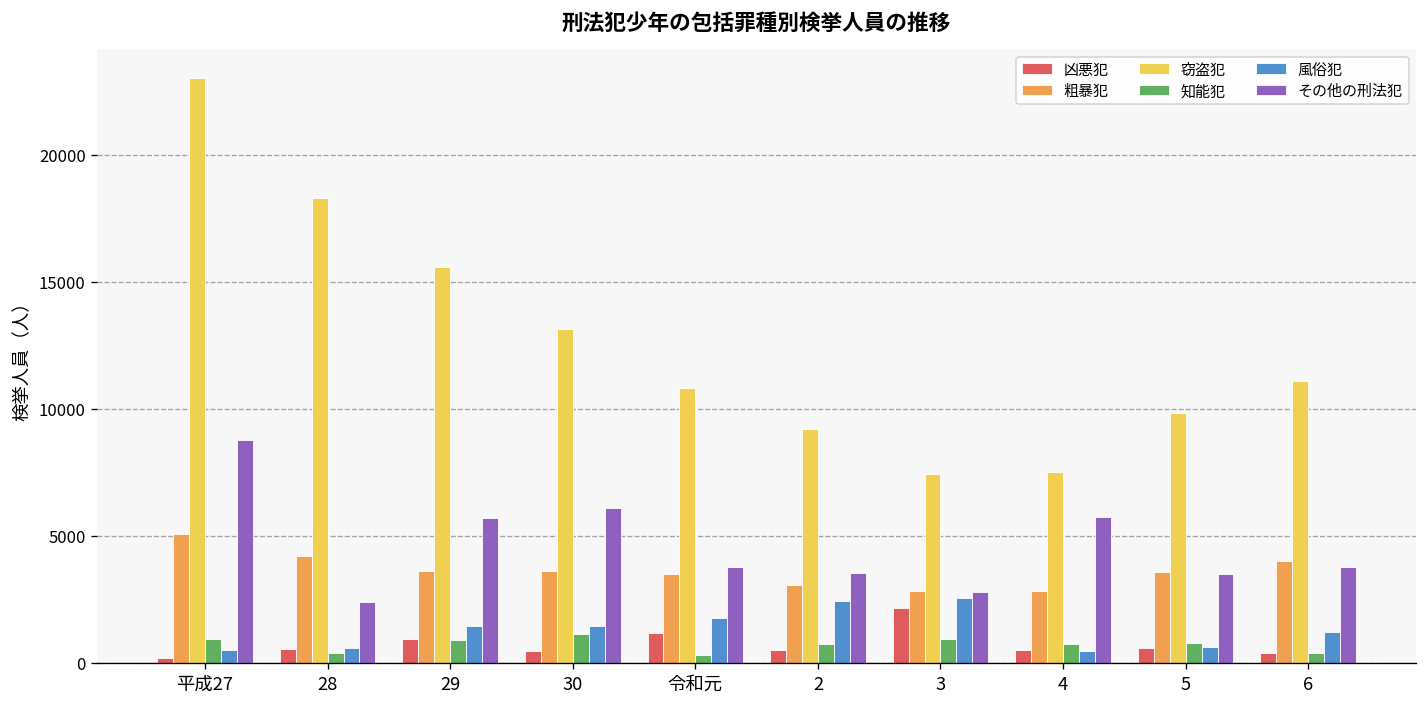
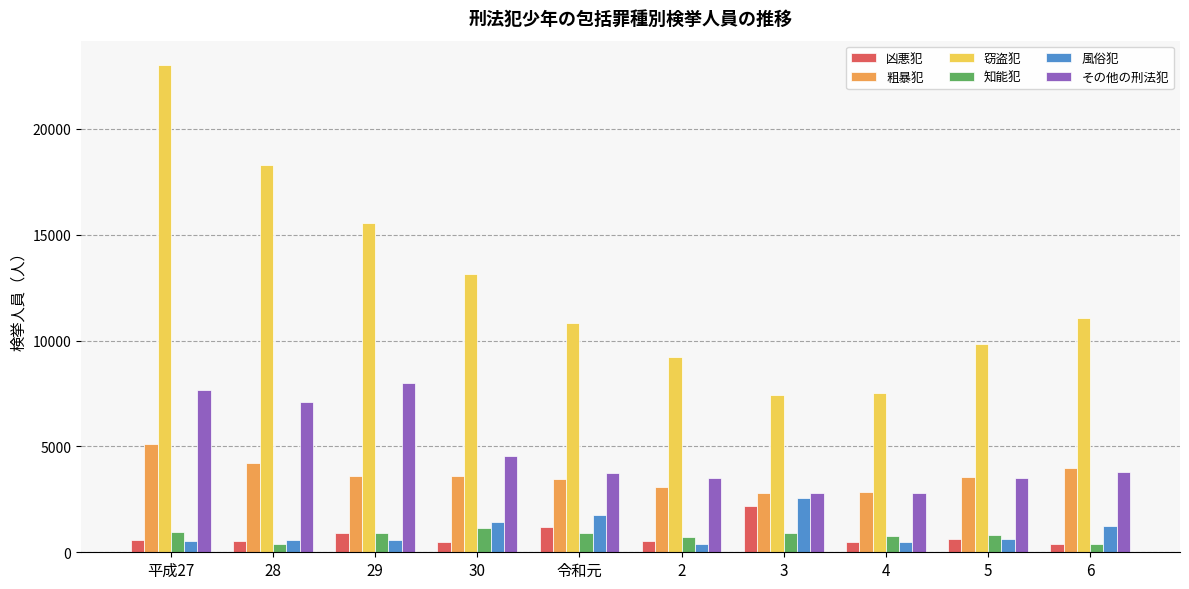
  {
    "凶悪犯": {
-     "平成27": 200,
+     "平成27": 600,
      "28": 500,
      "29": 900,
      "30": 500,
      "令和元": 1200,
      "2": 500,
      "3": 2200,
      "4": 500,
      "5": 600,
      "6": 400
    },
    "知能犯": {
      "平成27": 900,
      "28": 400,
      "29": 900,
      "30": 1200,
-     "令和元": 300,
+     "令和元": 900,
      "2": 700,
      "3": 900,
      "4": 800,
      "5": 800,
      "6": 400
    },
    "風俗犯": {
      "平成27": 500,
      "28": 600,
-     "29": 1400,
+     "29": 600,
      "30": 1400,
      "令和元": 1800,
-     "2": 2400,
+     "2": 400,
      "3": 2500,
      "4": 500,
      "5": 600,
      "6": 1200
    },
    "その他の刑法犯": {
-     "平成27": 8800,
-     "28": 2400,
-     "29": 5700,
-     "30": 6100,
+     "平成27": 7700,
+     "28": 7100,
+     "29": 8000,
+     "30": 4500,
      "令和元": 3800,
      "2": 3500,
      "3": 2800,
-     "4": 5700,
+     "4": 2800,
      "5": 3500,
      "6": 3800
    }
  }
